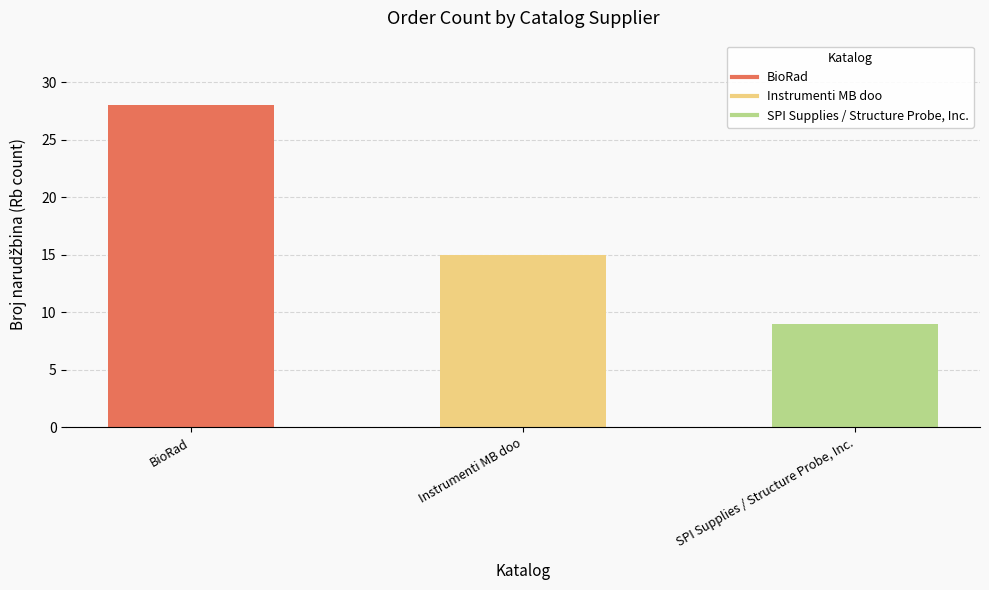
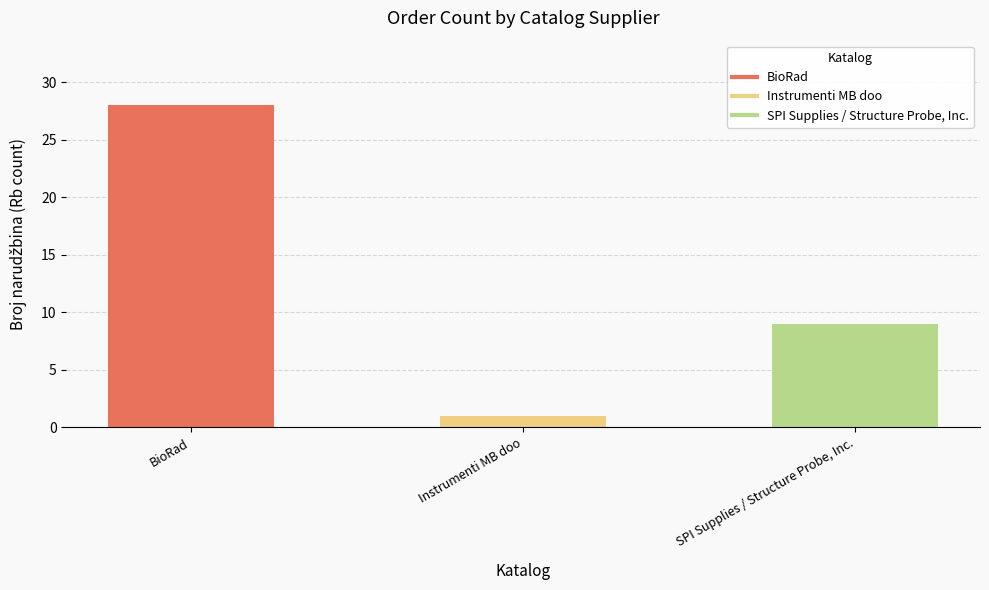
  {
    "BioRad": 28,
-   "Instrumenti MB doo": 15,
+   "Instrumenti MB doo": 1,
    "SPI Supplies / Structure Probe, Inc.": 9
  }
